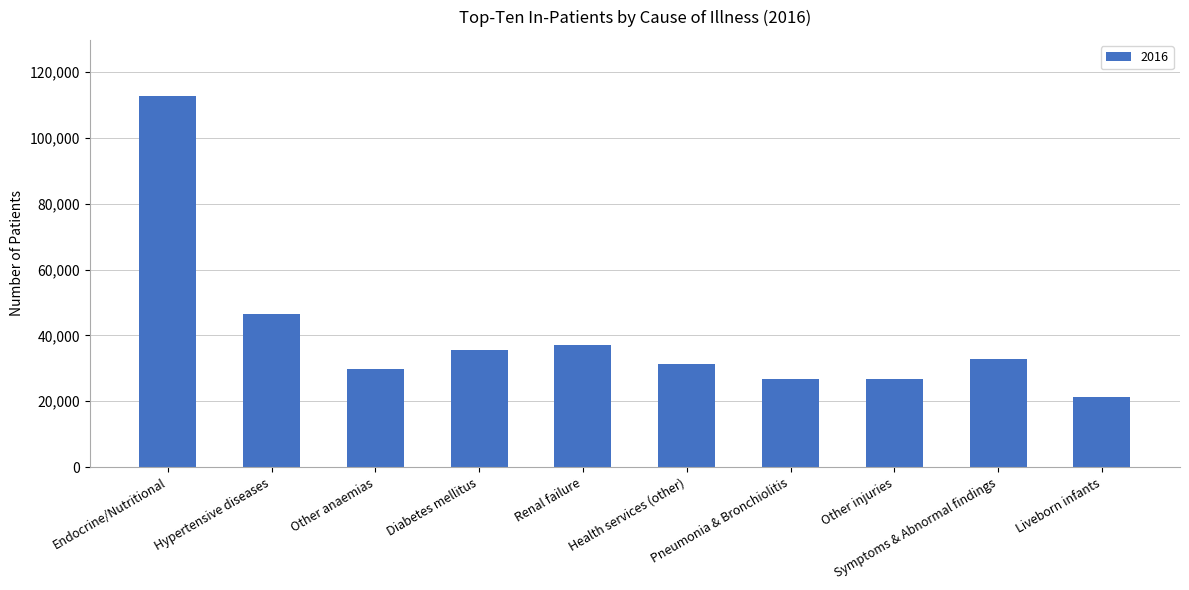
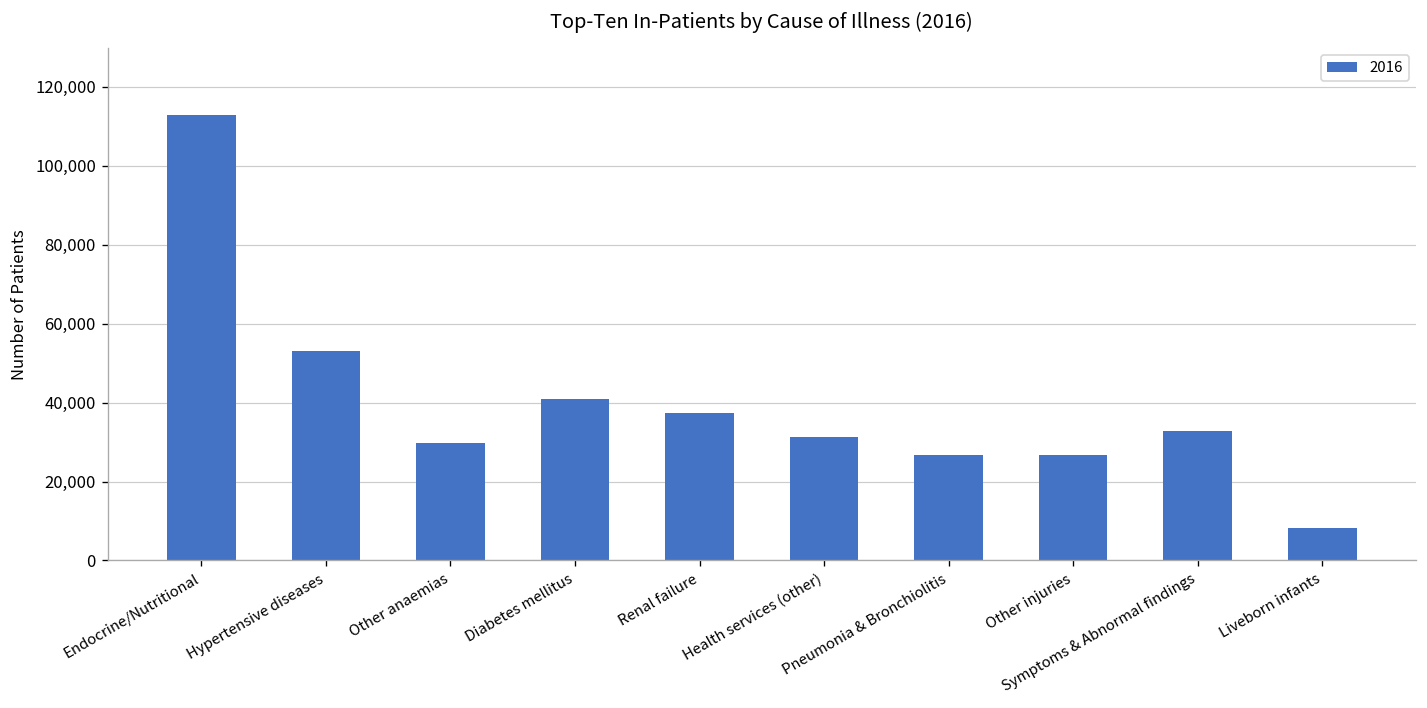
  {
    "Endocrine/Nutritional": "113,000",
-   "Hypertensive diseases": "47,000",
+   "Hypertensive diseases": "53,000",
    "Other anaemias": "30,000",
-   "Diabetes mellitus": "36,000",
+   "Diabetes mellitus": "41,000",
    "Renal failure": "37,000",
    "Health services (other)": "31,000",
    "Pneumonia & Bronchiolitis": "27,000",
    "Other injuries": "27,000",
    "Symptoms & Abnormal findings": "33,000",
-   "Liveborn infants": "21,000"
+   "Liveborn infants": "8,000"
  }
